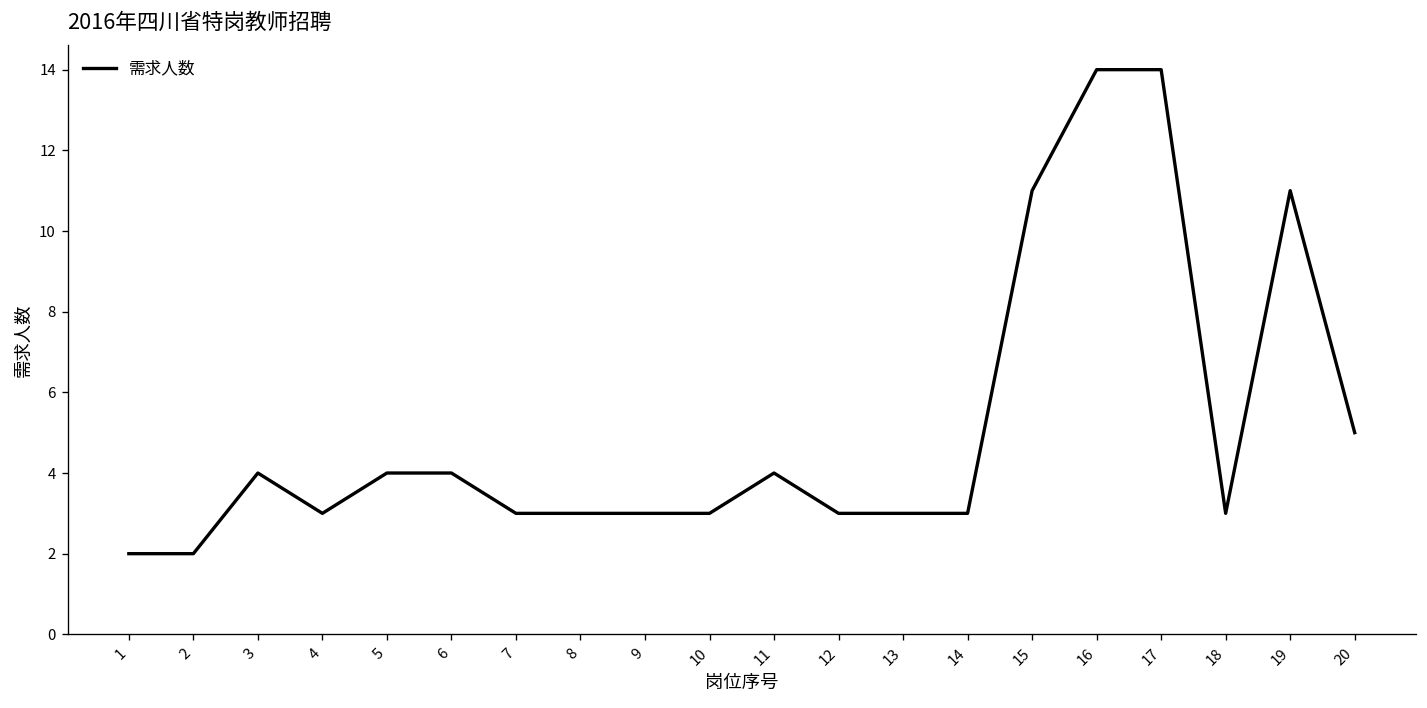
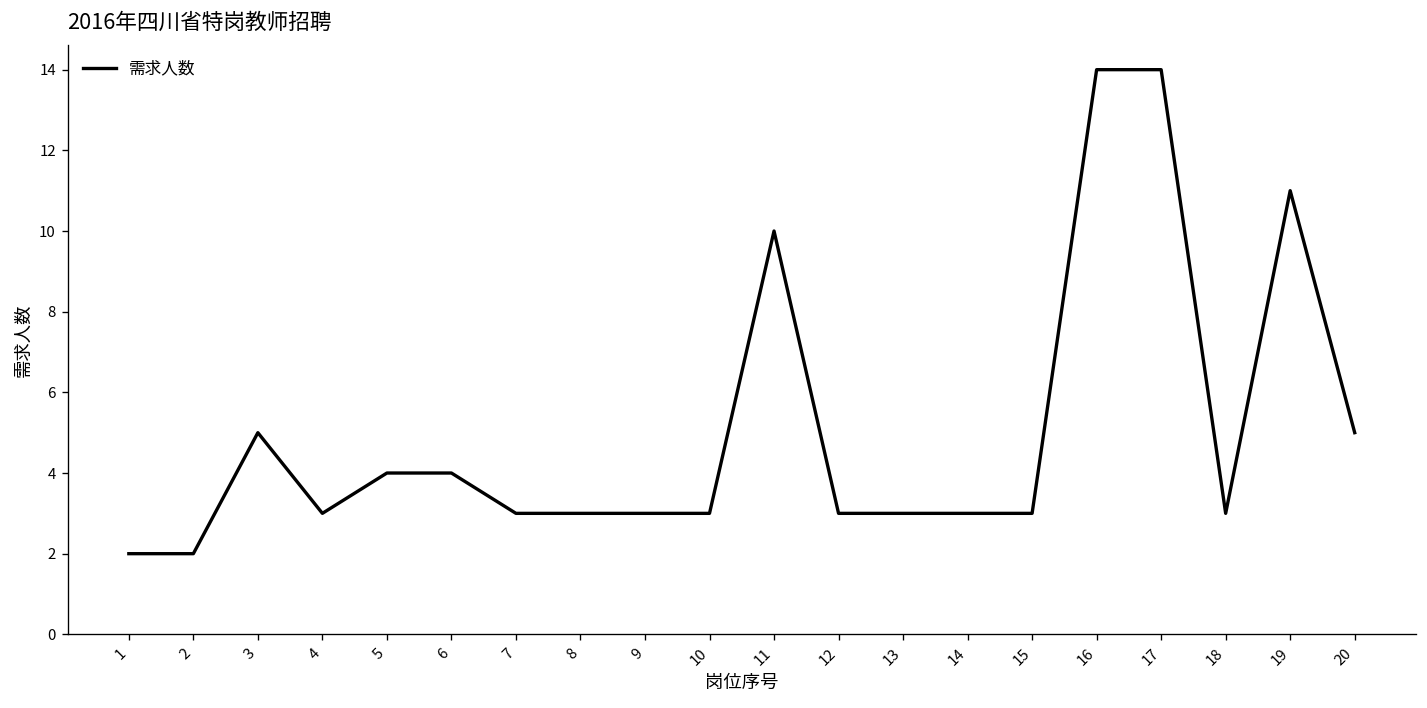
  {
    "1": 2,
    "2": 2,
-   "3": 4,
+   "3": 5,
    "4": 3,
    "5": 4,
    "6": 4,
    "7": 3,
    "8": 3,
    "9": 3,
    "10": 3,
-   "11": 4,
+   "11": 10,
    "12": 3,
    "13": 3,
    "14": 3,
-   "15": 11,
+   "15": 3,
    "16": 14,
    "17": 14,
    "18": 3,
    "19": 11,
    "20": 5
  }
